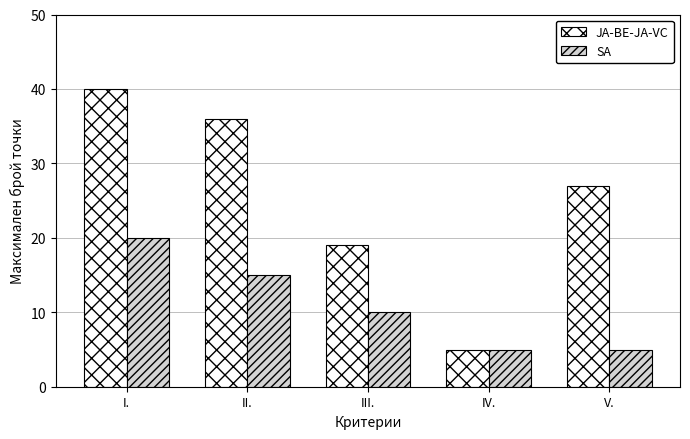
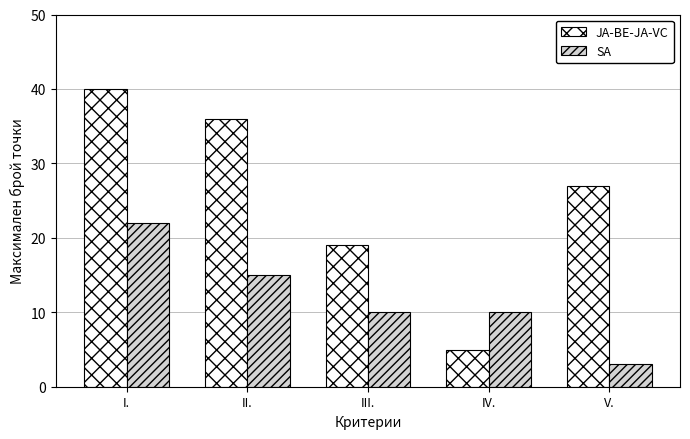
  {
    "JA-BE-JA-VC": {
      "I.": 40,
      "II.": 36,
      "III.": 19,
      "IV.": 5,
      "V.": 27
    },
    "SA": {
-     "I.": 20,
+     "I.": 22,
      "II.": 15,
      "III.": 10,
-     "IV.": 5,
-     "V.": 5
+     "IV.": 10,
+     "V.": 3
    }
  }
